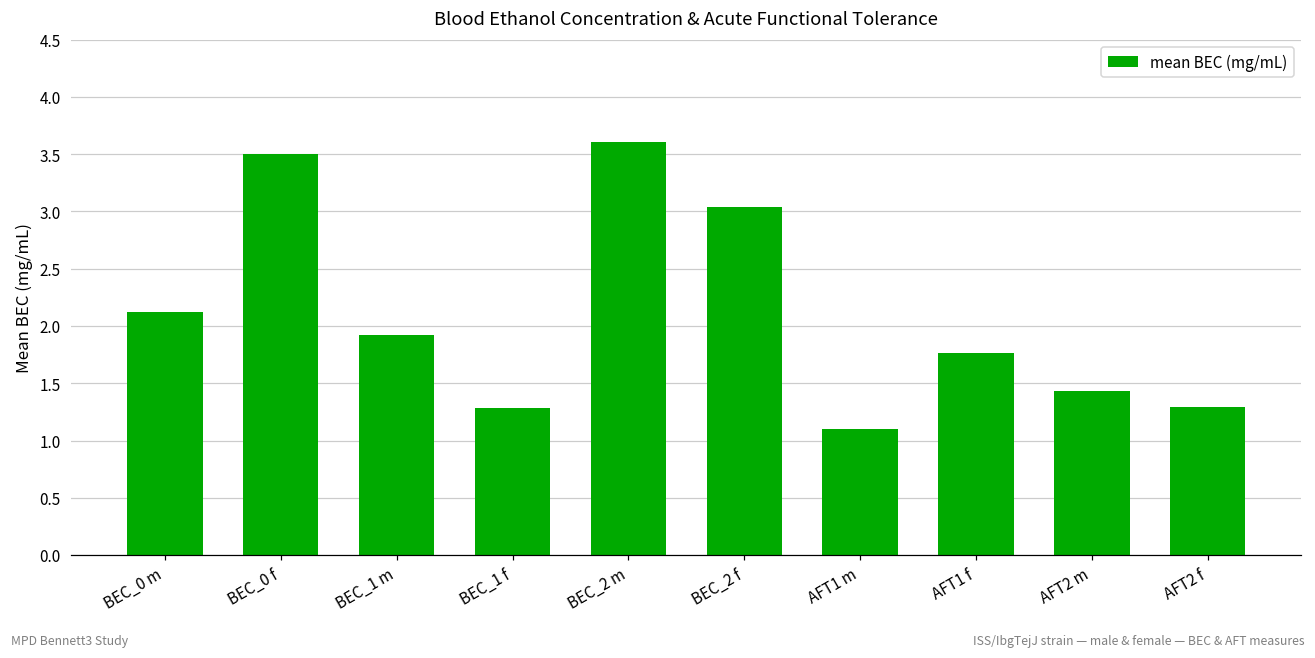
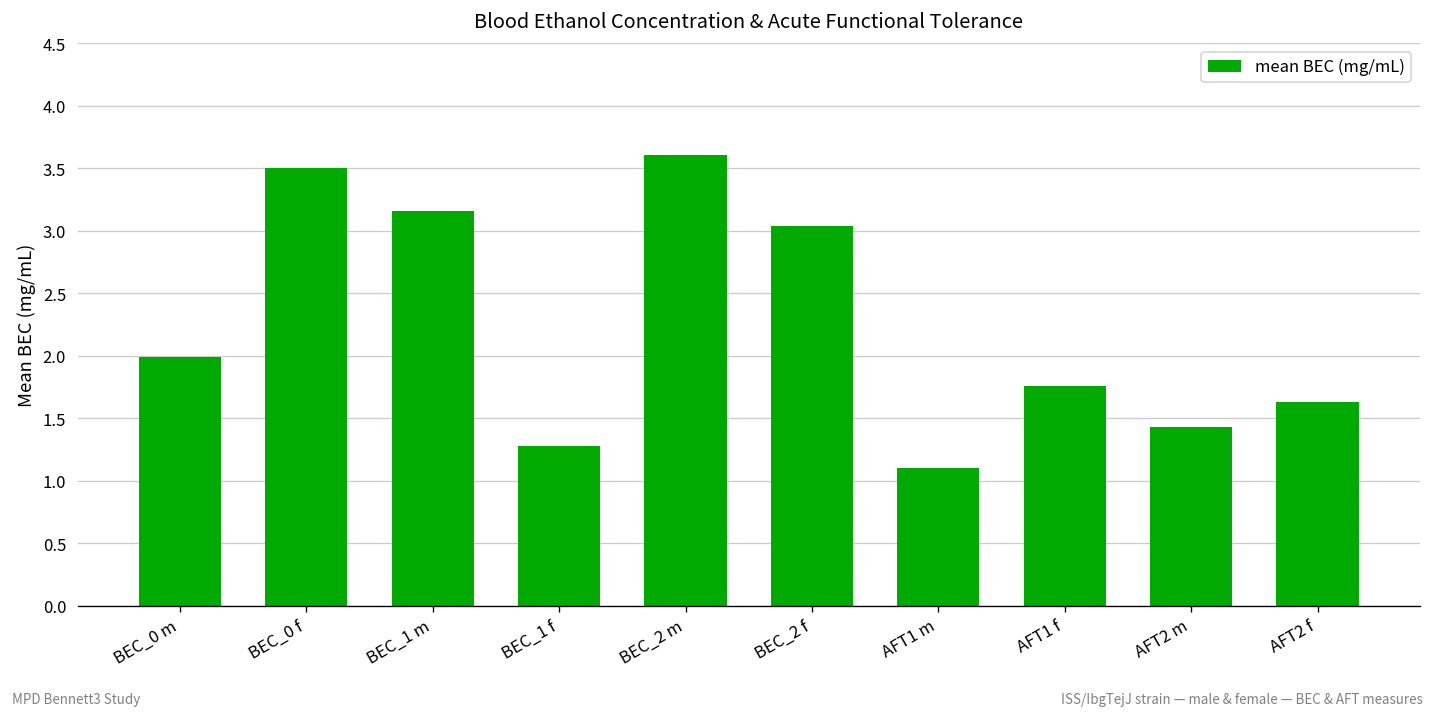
  {
-   "BEC_0 m": 2.12,
+   "BEC_0 m": 1.99,
    "BEC_0 f": 3.50,
-   "BEC_1 m": 1.92,
+   "BEC_1 m": 3.16,
    "BEC_1 f": 1.28,
    "BEC_2 m": 3.61,
    "BEC_2 f": 3.04,
    "AFT1 m": 1.10,
    "AFT1 f": 1.76,
    "AFT2 m": 1.43,
-   "AFT2 f": 1.29
+   "AFT2 f": 1.63
  }
